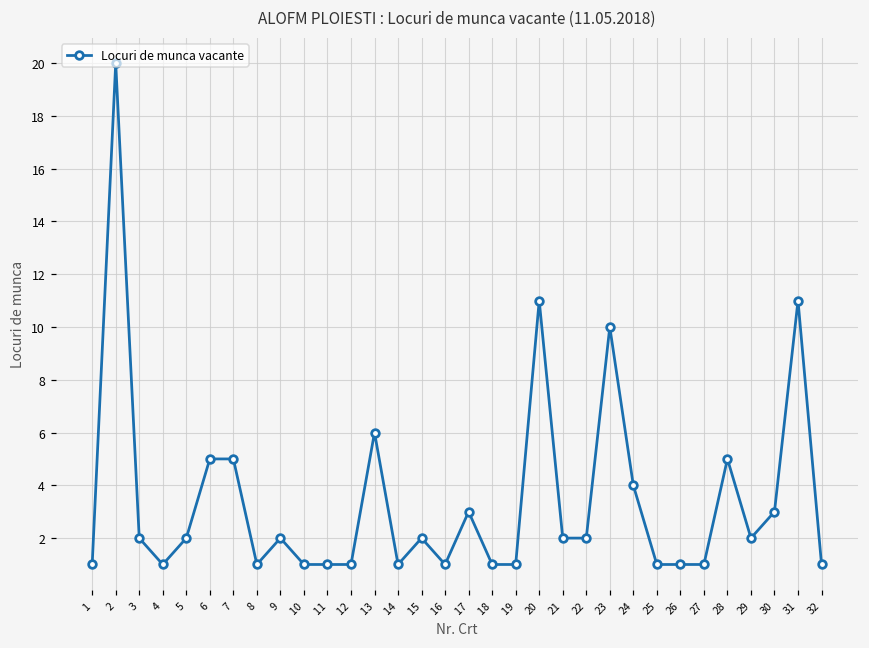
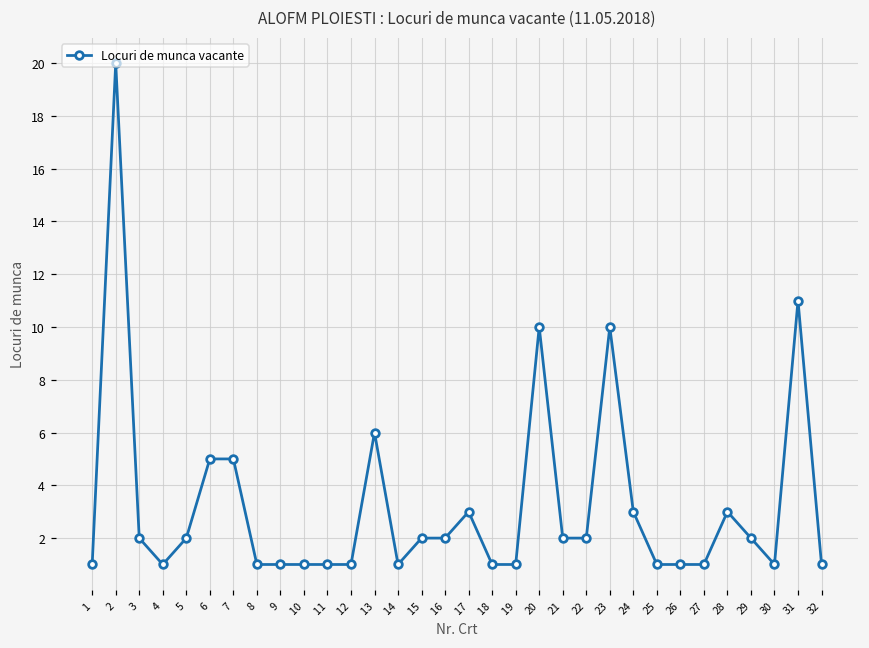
  {
    "1": 1,
    "3": 2,
    "4": 1,
    "5": 2,
    "6": 5,
    "7": 5,
    "8": 1,
-   "9": 2,
+   "9": 1,
    "10": 1,
    "11": 1,
    "12": 1,
    "13": 6,
    "14": 1,
    "15": 2,
-   "16": 1,
+   "16": 2,
    "17": 3,
    "18": 1,
    "19": 1,
-   "20": 11,
+   "20": 10,
    "21": 2,
    "22": 2,
    "23": 10,
-   "24": 4,
+   "24": 3,
    "25": 1,
    "26": 1,
    "27": 1,
-   "28": 5,
+   "28": 3,
    "29": 2,
-   "30": 3,
+   "30": 1,
    "31": 11,
    "32": 1
  }
